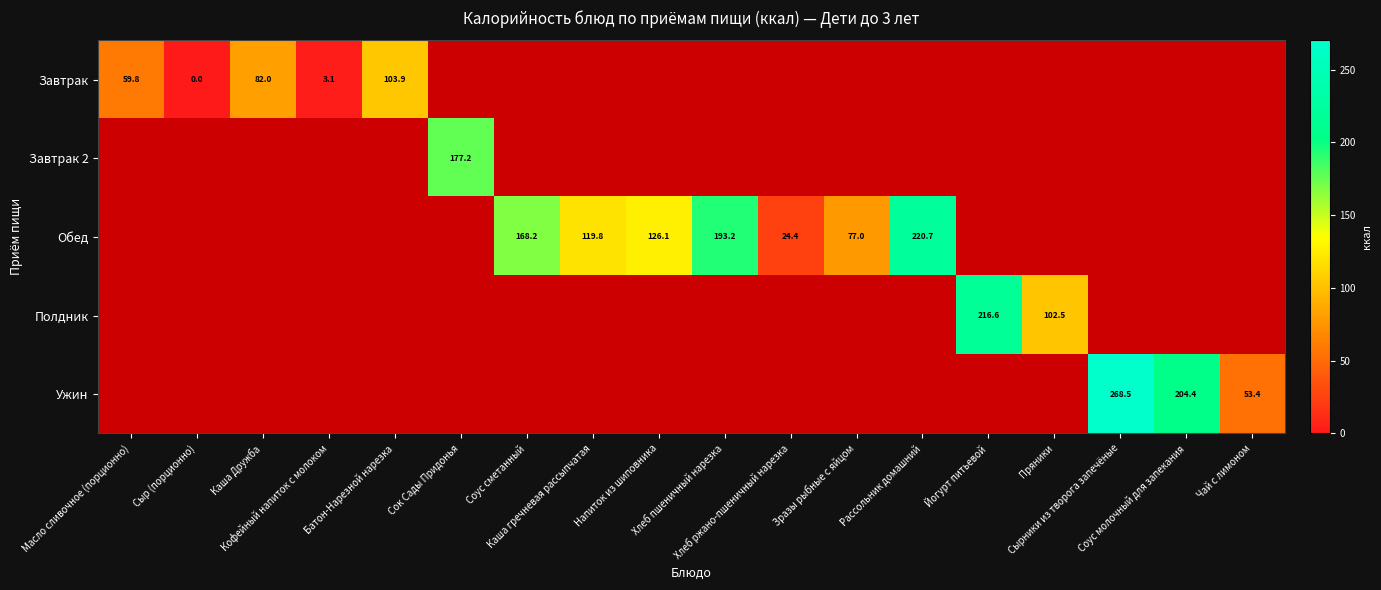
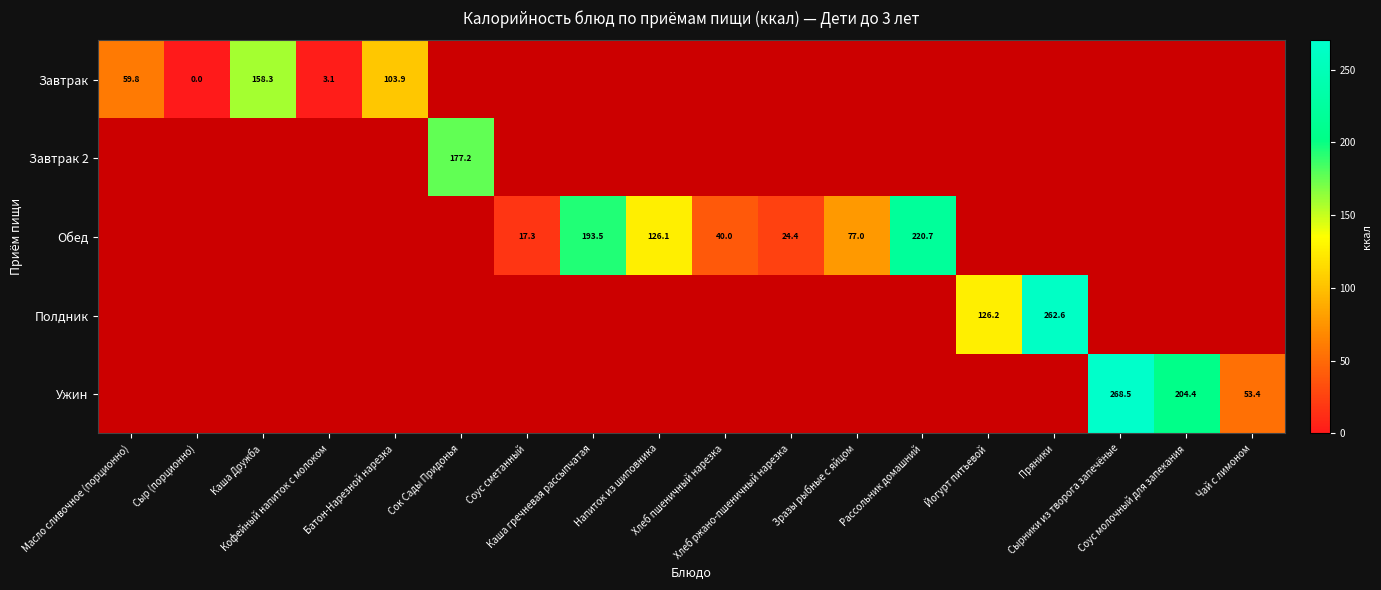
  {
    "Завтрак": {
      "Масло сливочное (порционно)": 59.8,
      "Сыр (порционно)": 0.0,
-     "Каша Дружба": 82.0,
+     "Каша Дружба": 158.3,
      "Кофейный напиток с молоком": 3.1,
      "Батон-Нарезной нарезка": 103.9
    },
    "Завтрак 2": {
      "Сок Сады Придонья": 177.2
    },
    "Обед": {
-     "Соус сметанный": 168.2,
-     "Каша гречневая рассыпчатая": 119.8,
+     "Соус сметанный": 17.3,
+     "Каша гречневая рассыпчатая": 193.5,
      "Напиток из шиповника": 126.1,
-     "Хлеб пшеничный нарезка": 193.2,
+     "Хлеб пшеничный нарезка": 40.0,
      "Хлеб ржано-пшеничный нарезка": 24.4,
      "Зразы рыбные с яйцом": 77.0,
      "Рассольник домашний": 220.7
    },
    "Полдник": {
-     "Йогурт питьевой": 216.6,
-     "Пряники": 102.5
+     "Йогурт питьевой": 126.2,
+     "Пряники": 262.6
    },
    "Ужин": {
      "Сырники из творога запечёные": 268.5,
      "Соус молочный для запекания": 204.4,
      "Чай с лимоном": 53.4
    }
  }
